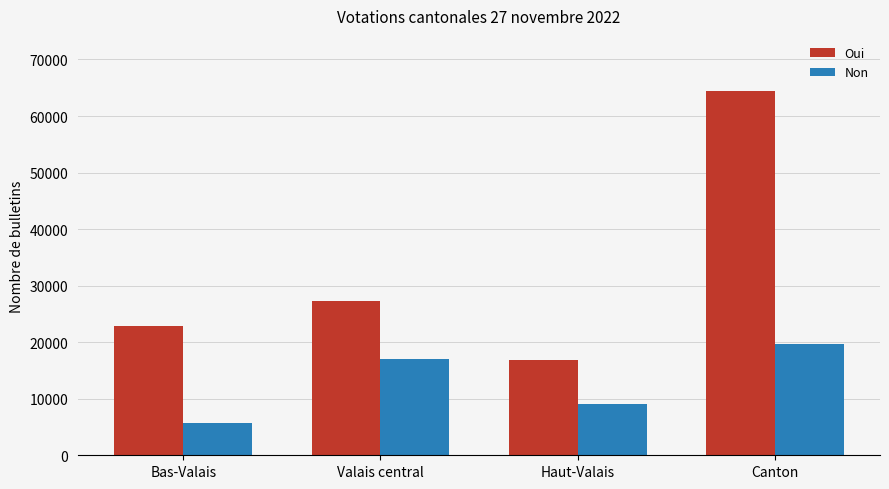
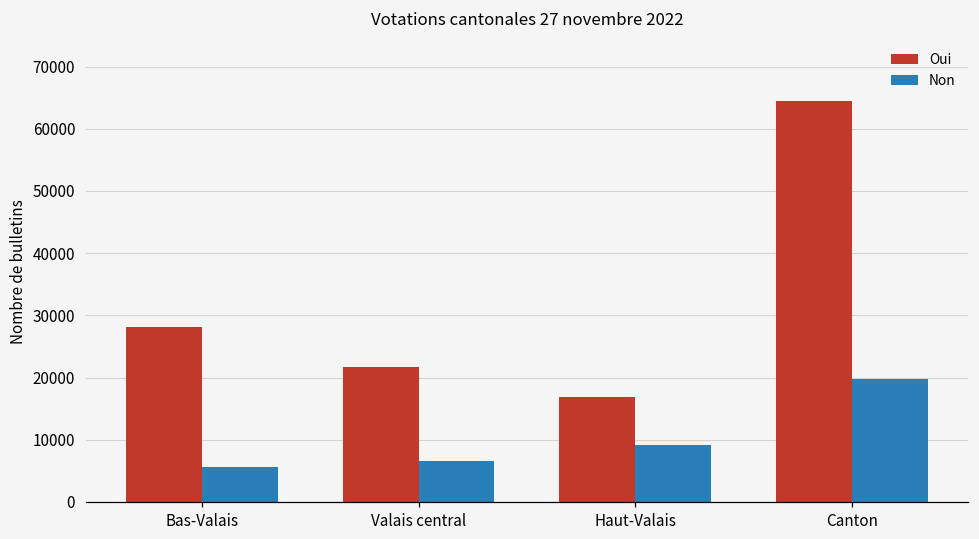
  {
    "Oui": {
-     "Bas-Valais": 23000,
-     "Valais central": 27000,
+     "Bas-Valais": 28000,
+     "Valais central": 22000,
      "Haut-Valais": 17000,
      "Canton": 64000
    },
    "Non": {
      "Bas-Valais": 6000,
-     "Valais central": 17000,
+     "Valais central": 7000,
      "Haut-Valais": 9000,
      "Canton": 20000
    }
  }
